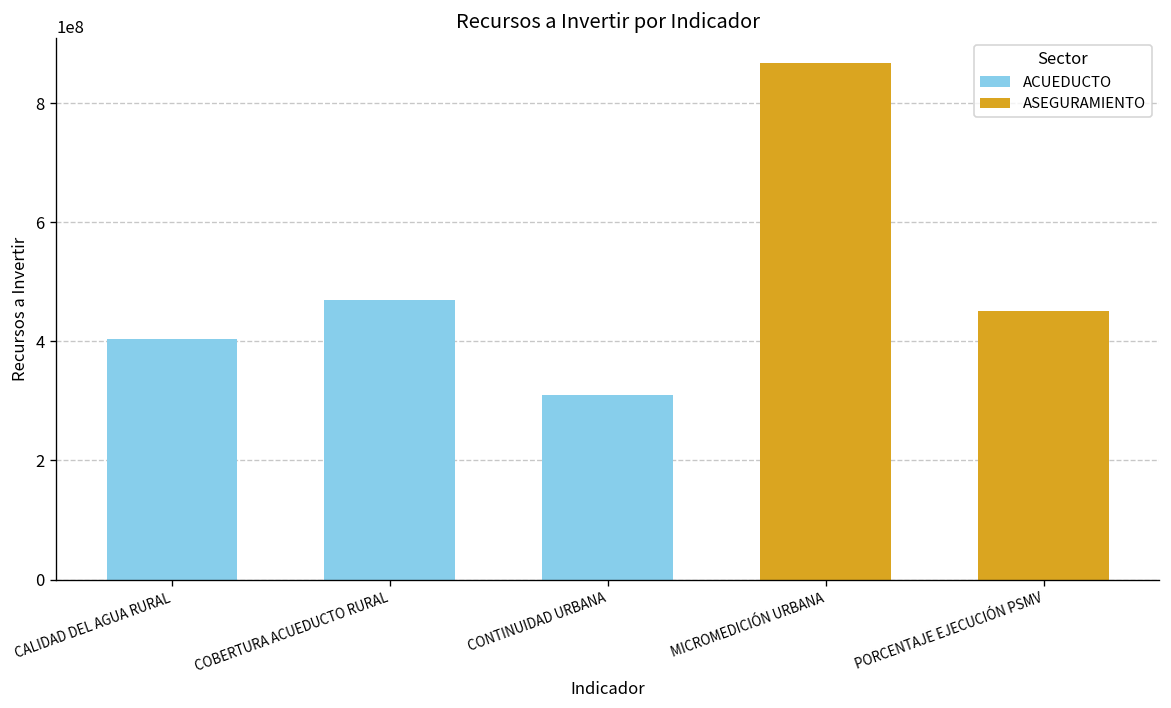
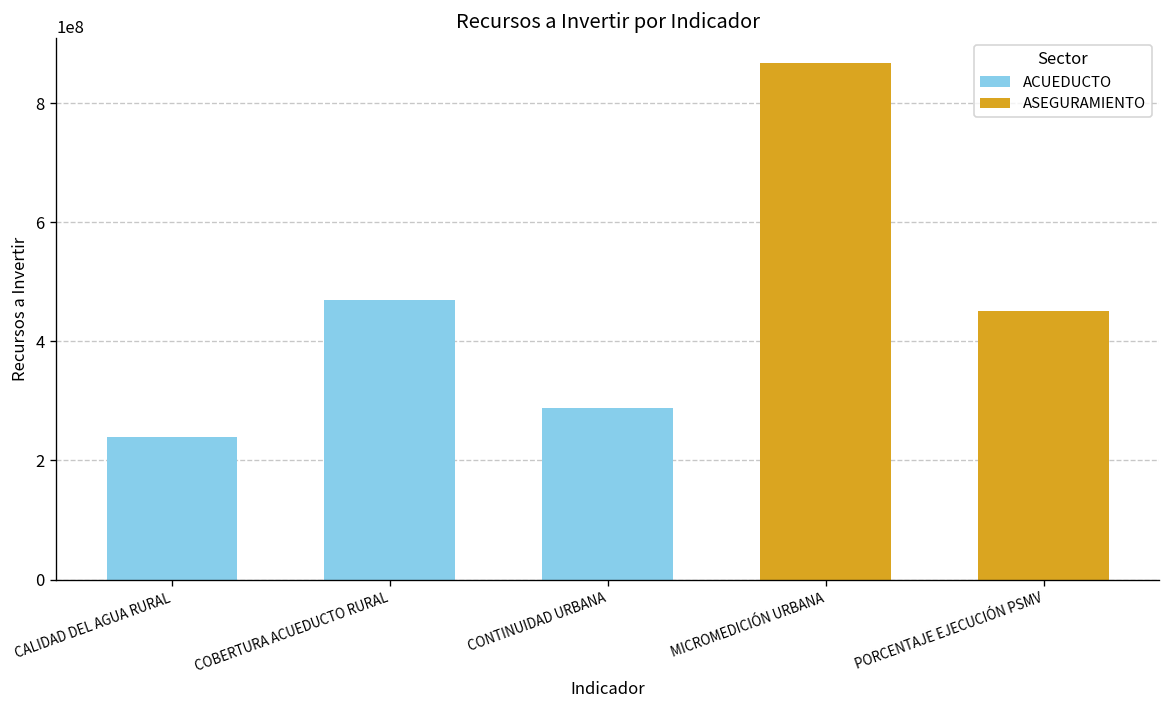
  {
    "ACUEDUCTO": {
-     "CALIDAD DEL AGUA RURAL": 400000000,
+     "CALIDAD DEL AGUA RURAL": 240000000,
      "COBERTURA ACUEDUCTO RURAL": 470000000,
-     "CONTINUIDAD URBANA": 310000000
+     "CONTINUIDAD URBANA": 290000000
    },
    "ASEGURAMIENTO": {
      "MICROMEDICIÓN URBANA": 870000000,
      "PORCENTAJE EJECUCIÓN PSMV": 450000000
    }
  }
